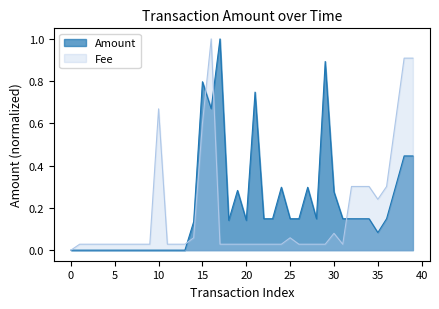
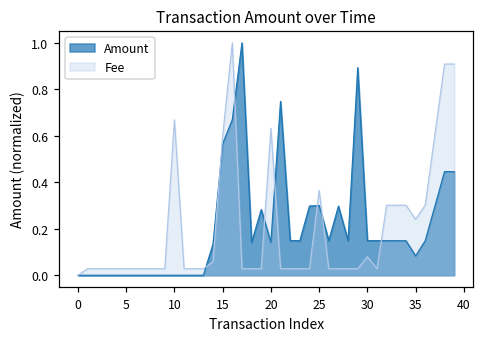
  {
    "Amount": {
      "5": 0.00,
      "10": 0.00,
-     "15": 0.80,
+     "15": 0.57,
      "20": 0.14,
-     "25": 0.15,
-     "30": 0.28,
+     "25": 0.30,
+     "30": 0.15,
      "35": 0.08
    },
    "Fee": {
      "5": 0.03,
      "10": 0.67,
      "15": 0.60,
-     "20": 0.03,
-     "25": 0.06,
+     "20": 0.63,
+     "25": 0.37,
      "30": 0.08,
      "35": 0.24
    }
  }
